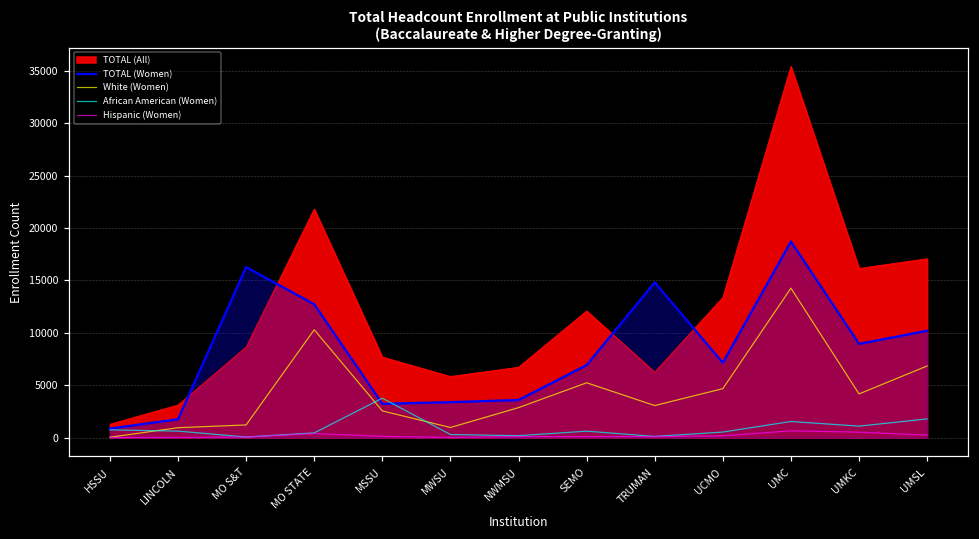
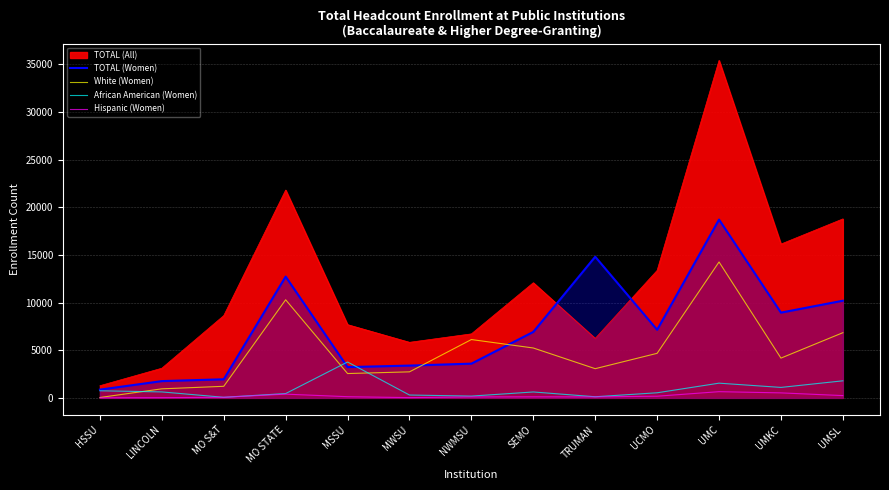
  {
    "TOTAL (All)": {
      "HSSU": 1000,
      "LINCOLN": 3000,
      "MO S&T": 9000,
      "MO STATE": 22000,
      "MSSU": 8000,
      "MWSU": 6000,
      "NWMSU": 7000,
      "SEMO": 12000,
      "TRUMAN": 6000,
      "UCMO": 13000,
      "UMC": 35000,
      "UMKC": 16000,
-     "UMSL": 17000
+     "UMSL": 19000
    },
    "TOTAL (Women)": {
      "LINCOLN": 2000,
-     "MO S&T": 16000,
+     "MO S&T": 2000,
      "MO STATE": 13000,
      "MSSU": 3000,
      "MWSU": 3000,
      "NWMSU": 4000,
      "SEMO": 7000,
      "TRUMAN": 15000,
      "UCMO": 7000,
      "UMC": 19000,
      "UMKC": 9000,
      "UMSL": 10000
    },
    "White (Women)": {
      "LINCOLN": 1000,
      "MO S&T": 1000,
      "MO STATE": 10000,
      "MSSU": 3000,
-     "MWSU": 1000,
-     "NWMSU": 3000,
+     "MWSU": 3000,
+     "NWMSU": 6000,
      "SEMO": 5000,
      "TRUMAN": 3000,
      "UCMO": 5000,
      "UMC": 14000,
      "UMKC": 4000,
      "UMSL": 7000
    },
    "African American (Women)": {
      "LINCOLN": 1000,
      "MSSU": 4000,
      "MWSU": 0,
      "SEMO": 1000,
      "UCMO": 1000,
      "UMC": 2000,
      "UMKC": 1000,
      "UMSL": 2000
    },
    "Hispanic (Women)": {
      "LINCOLN": 0,
      "MSSU": 0,
      "MWSU": 0,
      "SEMO": 0,
      "UCMO": 0,
      "UMC": 1000,
      "UMKC": 1000,
      "UMSL": 0
    }
  }
